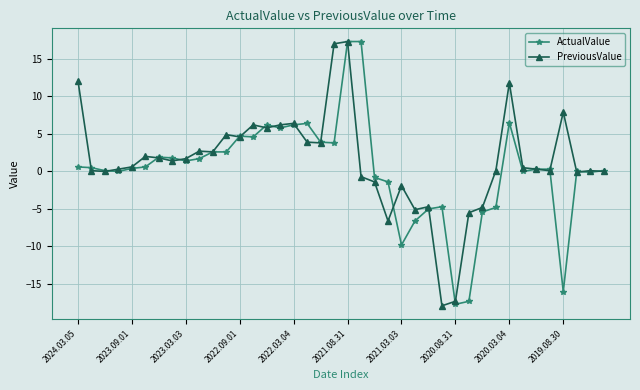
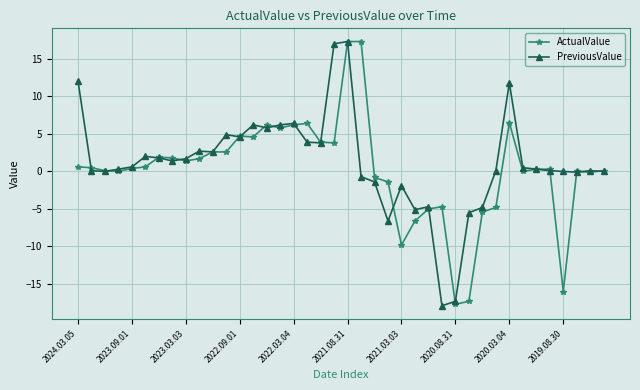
  {
    "ActualValue": {
      "2024.03.05": 1,
      "2021.03.03": -10,
      "2020.08.31": -18,
      "2020.03.04": 7,
      "2019.08.30": -16
    },
    "PreviousValue": {
      "2024.03.05": 12,
      "2021.03.03": -2,
      "2020.08.31": -17,
      "2020.03.04": 12,
-     "2019.08.30": 8
+     "2019.08.30": 0
    }
  }
